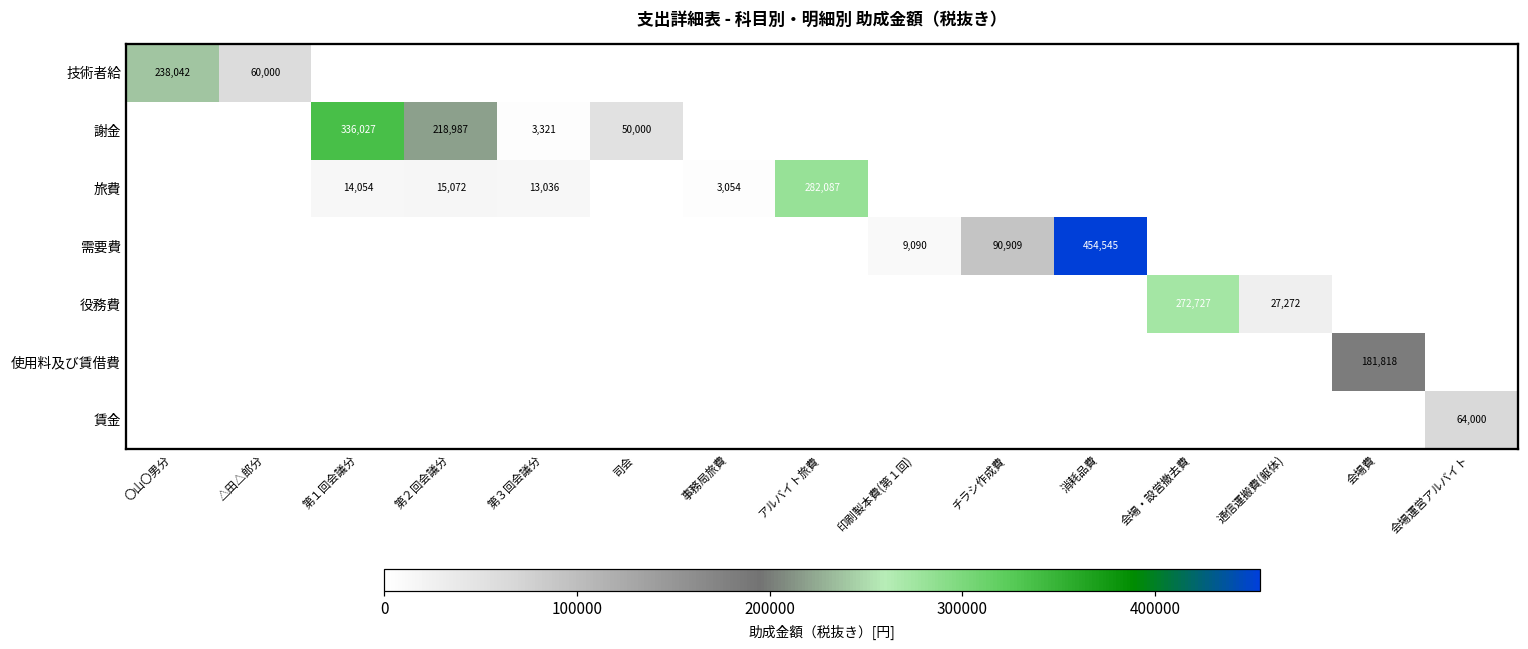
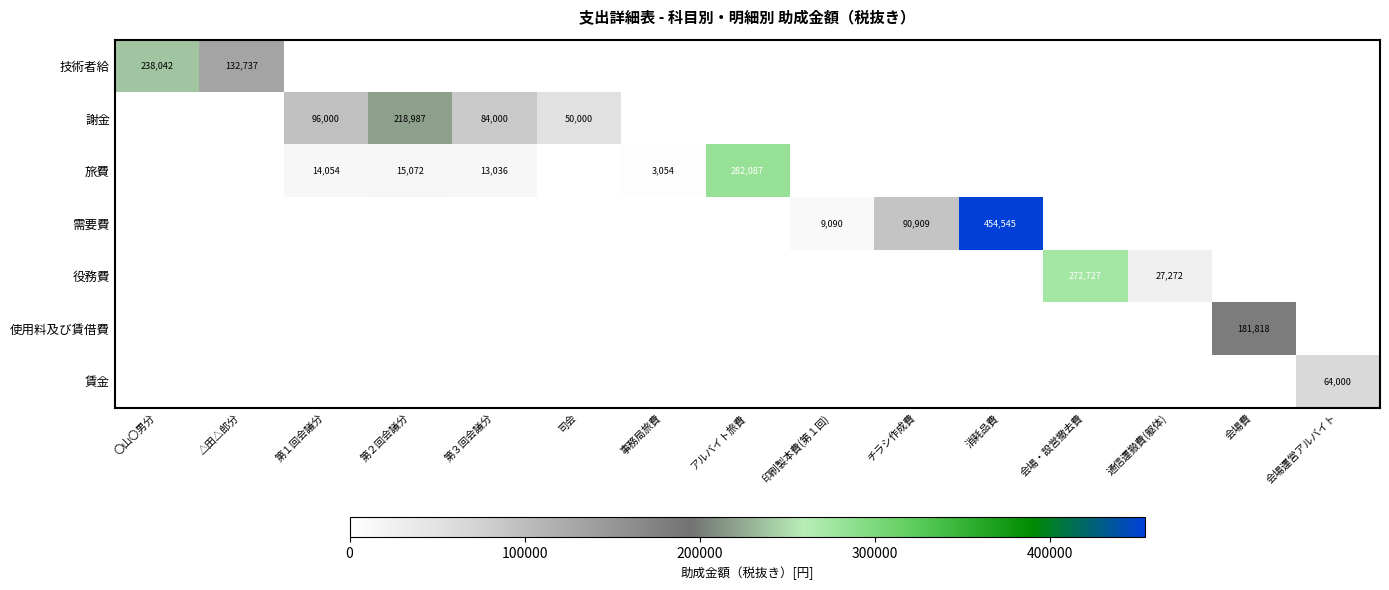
  {
    "技術者給": {
      "〇山〇男分": "238,042",
-     "△田△郎分": "60,000"
+     "△田△郎分": "132,737"
    },
    "謝金": {
-     "第１回会議分": "336,027",
+     "第１回会議分": "96,000",
      "第２回会議分": "218,987",
-     "第３回会議分": "3,321",
+     "第３回会議分": "84,000",
      "司会": "50,000"
    },
    "旅費": {
      "第１回会議分": "14,054",
      "第２回会議分": "15,072",
      "第３回会議分": "13,036",
      "事務局旅費": "3,054",
      "アルバイト旅費": "282,087"
    },
    "需要費": {
      "印刷製本費(第１回)": "9,090",
      "チラシ作成費": "90,909",
      "消耗品費": "454,545"
    },
    "役務費": {
      "会場・設営撤去費": "272,727",
      "通信運搬費(躯体)": "27,272"
    },
    "使用料及び賃借費": {
      "会場費": "181,818"
    },
    "賃金": {
      "会場運営アルバイト": "64,000"
    }
  }
